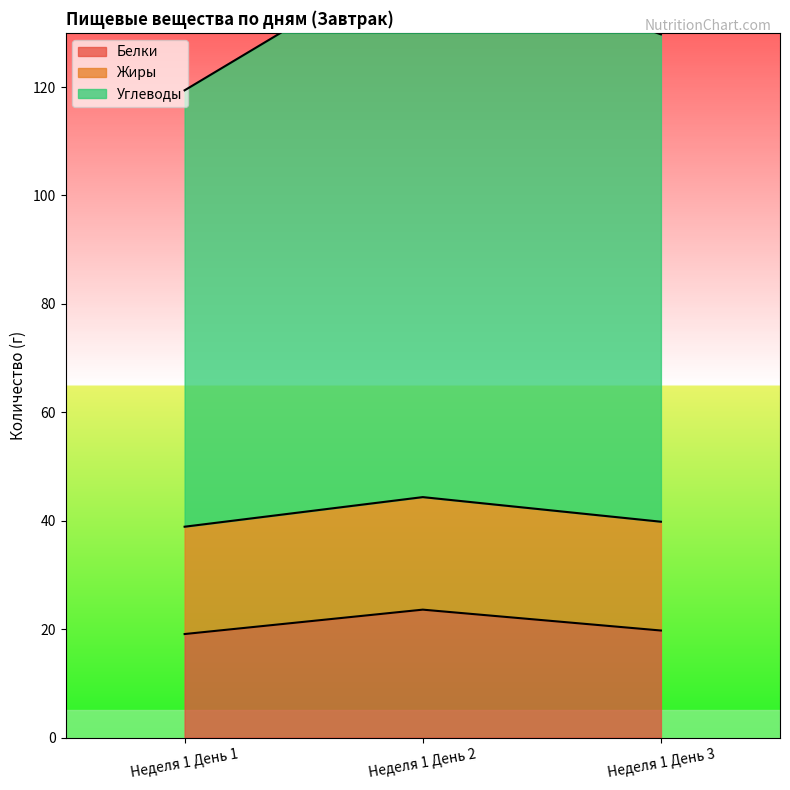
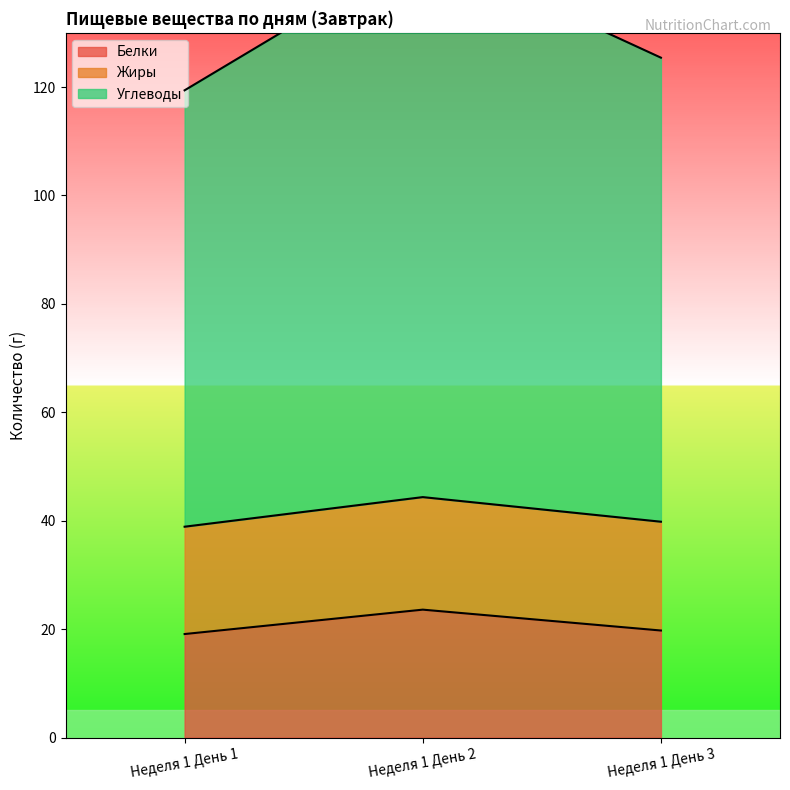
  {
    "Углеводы": {
-     "Неделя 1 День 3": 90
+     "Неделя 1 День 3": 86
    }
  }
